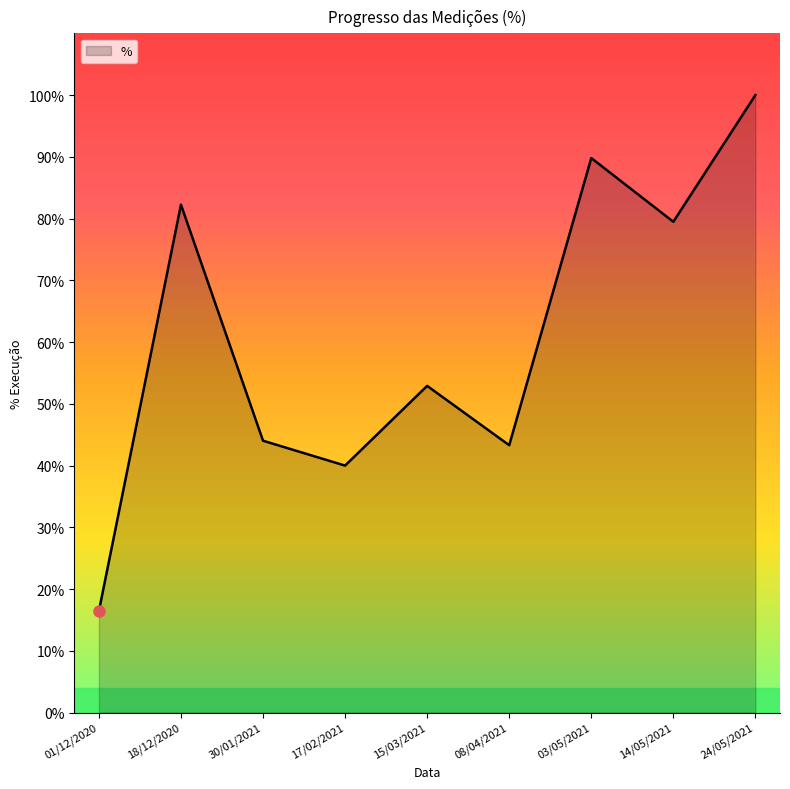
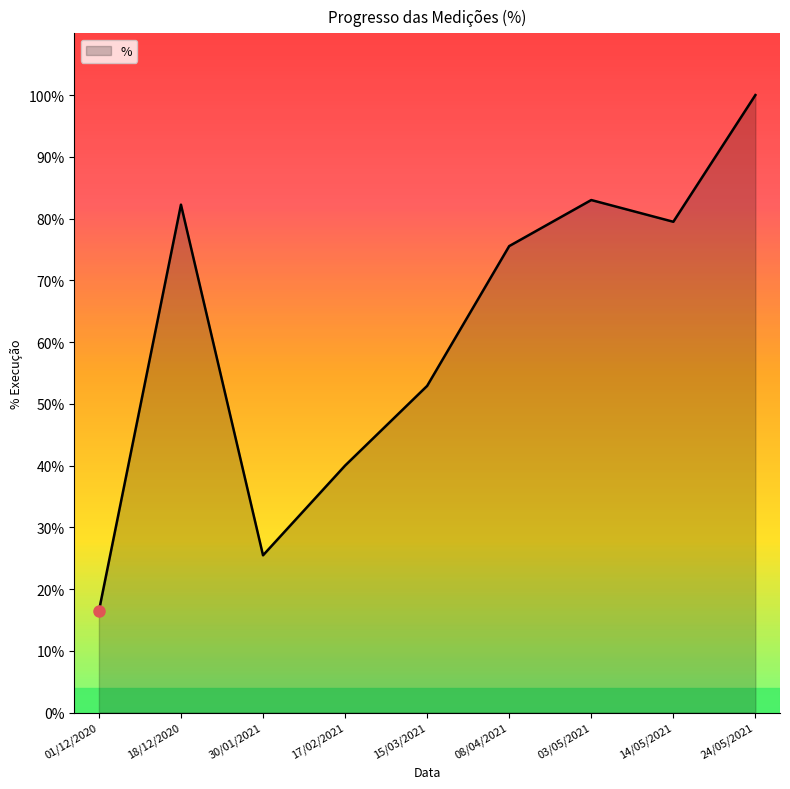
  {
    "%": {
      "18/12/2020": "82%",
-     "30/01/2021": "44%",
+     "30/01/2021": "25%",
      "17/02/2021": "40%",
      "15/03/2021": "53%",
-     "08/04/2021": "43%",
-     "03/05/2021": "90%",
+     "08/04/2021": "76%",
+     "03/05/2021": "83%",
      "14/05/2021": "79%",
      "24/05/2021": "100%"
    }
  }
